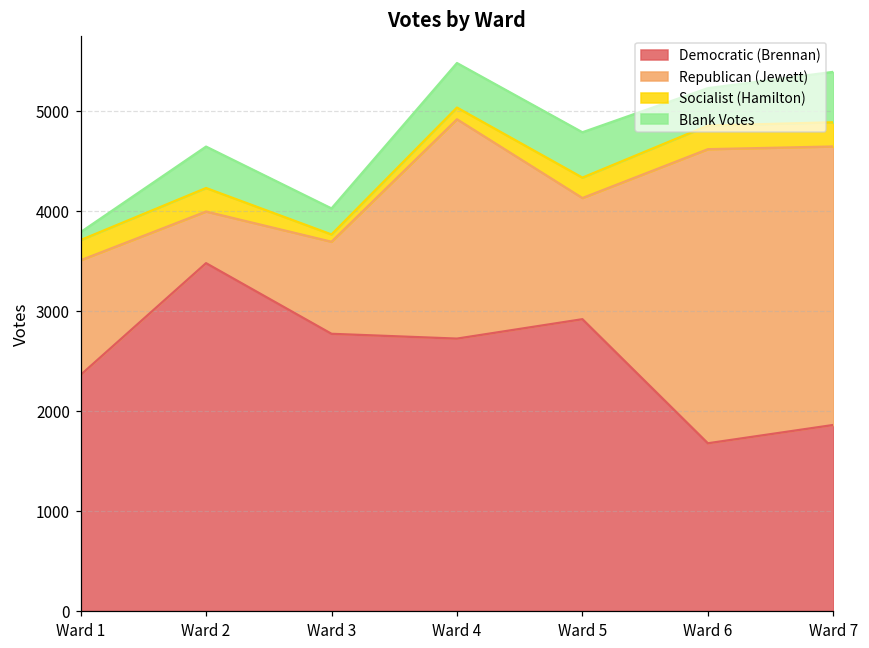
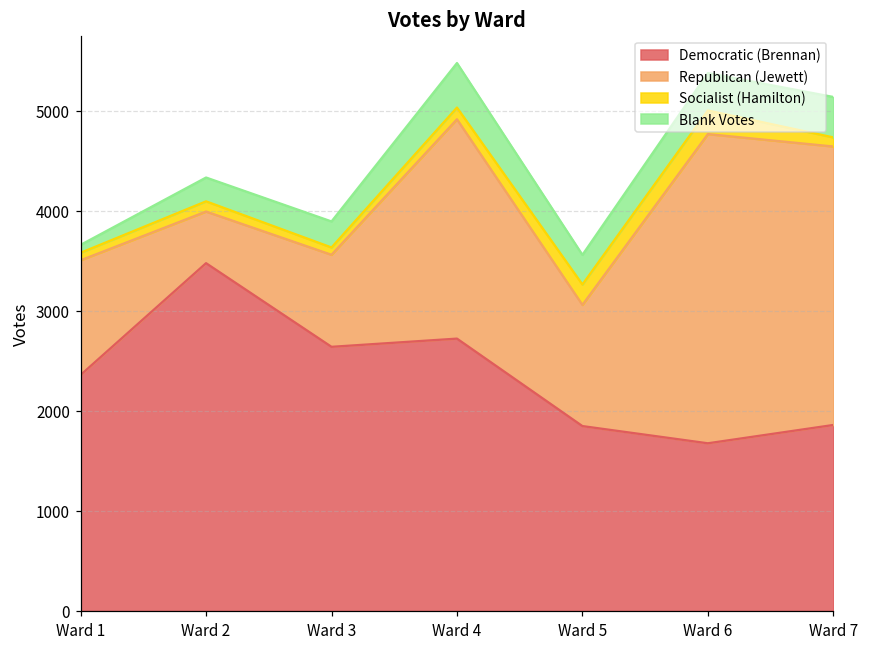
  {
    "Democratic (Brennan)": {
      "Ward 1": 2400,
      "Ward 2": 3500,
-     "Ward 3": 2800,
+     "Ward 3": 2600,
      "Ward 4": 2700,
-     "Ward 5": 2900,
+     "Ward 5": 1800,
      "Ward 6": 1700,
      "Ward 7": 1900
    },
    "Republican (Jewett)": {
      "Ward 1": 1100,
      "Ward 2": 500,
      "Ward 3": 900,
      "Ward 4": 2200,
      "Ward 5": 1200,
-     "Ward 6": 2900,
+     "Ward 6": 3100,
      "Ward 7": 2800
    },
    "Socialist (Hamilton)": {
-     "Ward 1": 200,
-     "Ward 2": 200,
+     "Ward 1": 100,
+     "Ward 2": 100,
      "Ward 3": 100,
      "Ward 4": 100,
      "Ward 5": 200,
-     "Ward 7": 200
+     "Ward 7": 100
    },
    "Blank Votes": {
      "Ward 1": 100,
-     "Ward 2": 400,
+     "Ward 2": 200,
      "Ward 3": 300,
      "Ward 4": 400,
-     "Ward 5": 500,
-     "Ward 7": 500
+     "Ward 5": 300,
+     "Ward 7": 400
    }
  }
